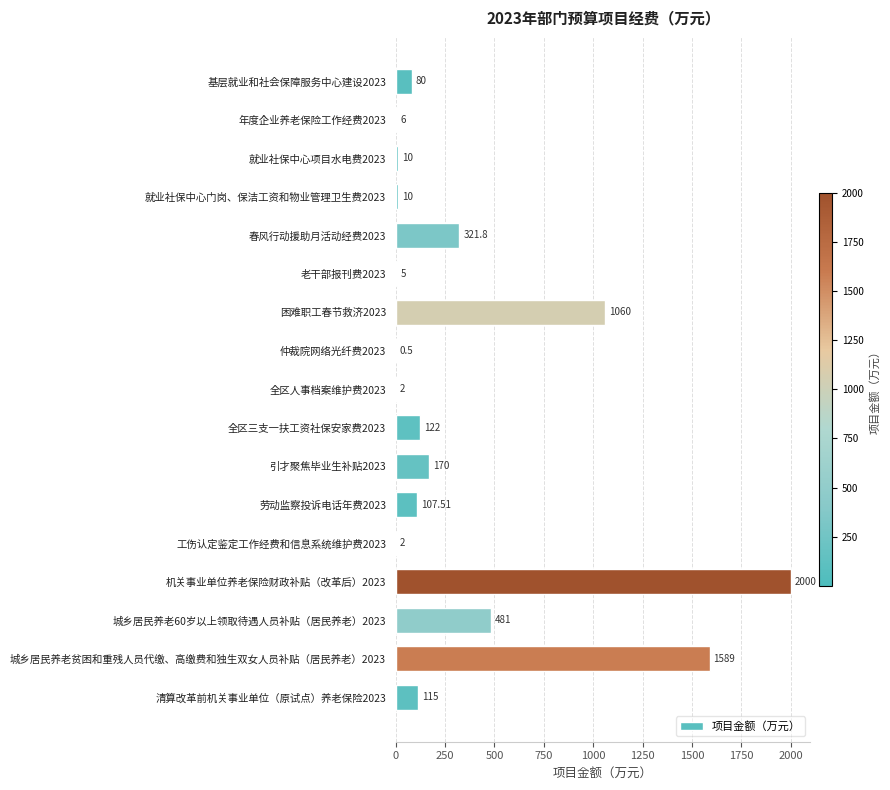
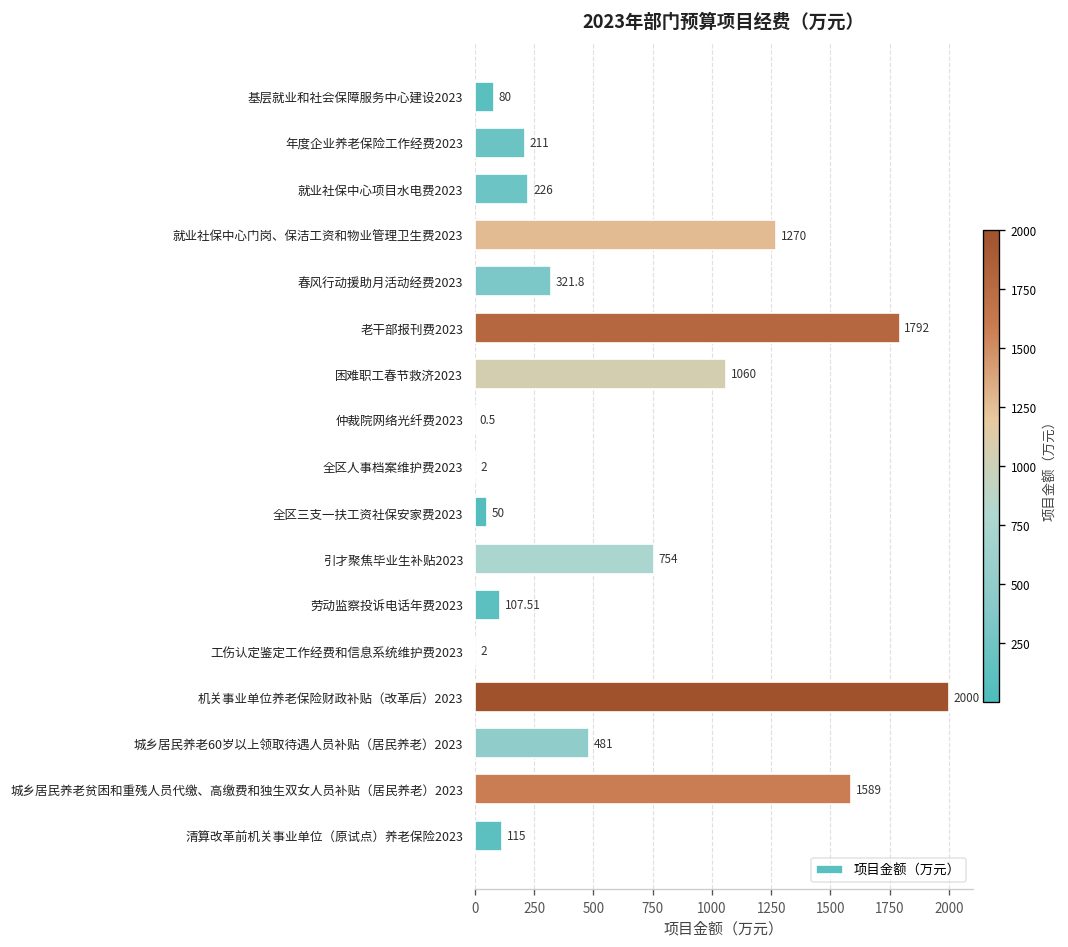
  {
    "基层就业和社会保障服务中心建设2023": 80,
-   "年度企业养老保险工作经费2023": 6,
-   "就业社保中心项目水电费2023": 10,
-   "就业社保中心门岗、保洁工资和物业管理卫生费2023": 10,
+   "年度企业养老保险工作经费2023": 211,
+   "就业社保中心项目水电费2023": 226,
+   "就业社保中心门岗、保洁工资和物业管理卫生费2023": 1270,
    "春风行动援助月活动经费2023": 321.8,
-   "老干部报刊费2023": 5,
+   "老干部报刊费2023": 1792,
    "困难职工春节救济2023": 1060,
    "仲裁院网络光纤费2023": 0.5,
    "全区人事档案维护费2023": 2,
-   "全区三支一扶工资社保安家费2023": 122,
-   "引才聚焦毕业生补贴2023": 170,
+   "全区三支一扶工资社保安家费2023": 50,
+   "引才聚焦毕业生补贴2023": 754,
    "劳动监察投诉电话年费2023": 107.51,
    "工伤认定鉴定工作经费和信息系统维护费2023": 2,
    "机关事业单位养老保险财政补贴（改革后）2023": 2000,
    "城乡居民养老60岁以上领取待遇人员补贴（居民养老）2023": 481,
    "城乡居民养老贫困和重残人员代缴、高缴费和独生双女人员补贴（居民养老）2023": 1589,
    "清算改革前机关事业单位（原试点）养老保险2023": 115
  }
